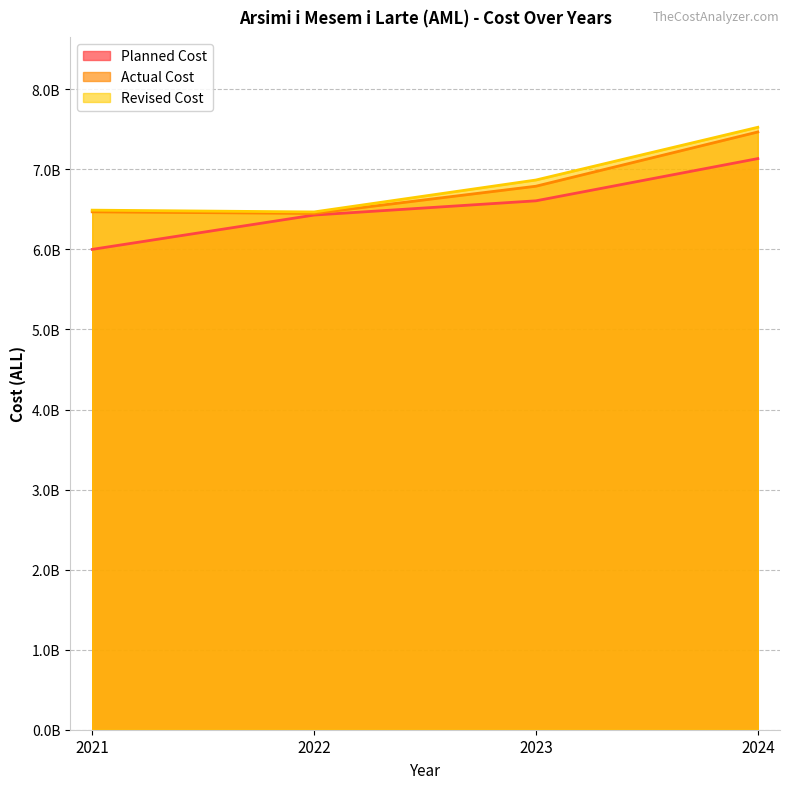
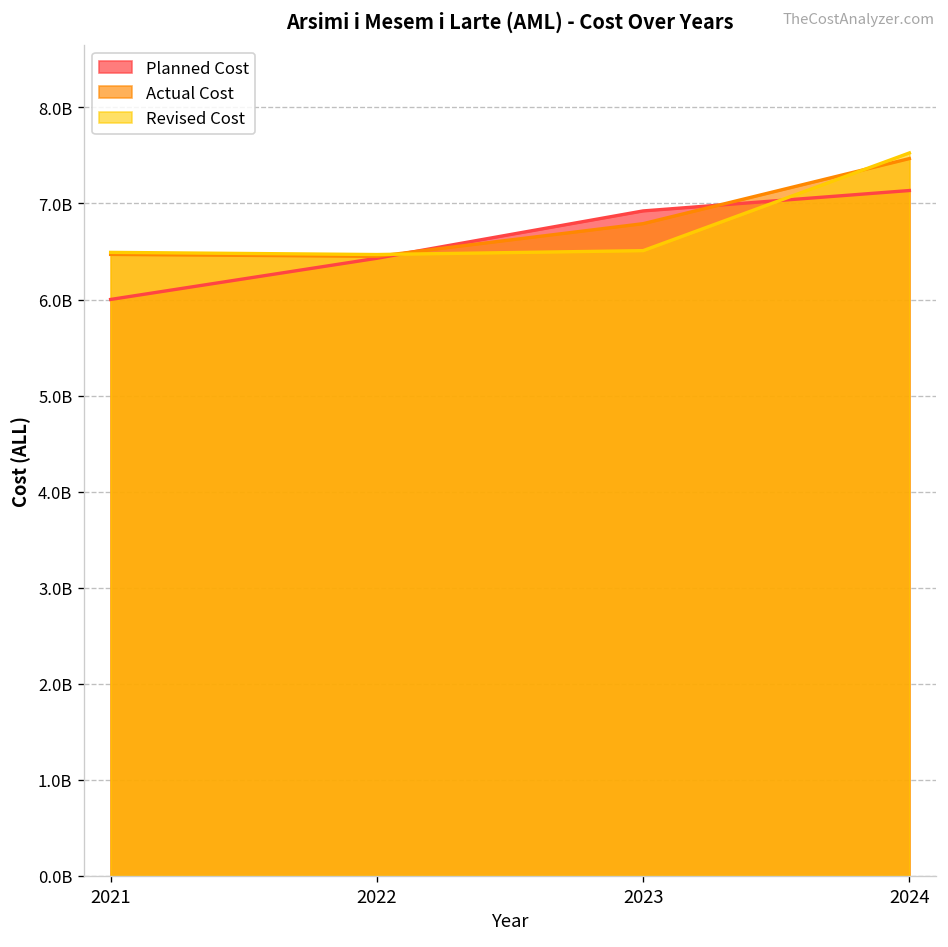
  {
    "Planned Cost": {
      "2021": 6000000000,
-     "2023": 6600000000,
+     "2023": 6900000000,
      "2024": 7100000000
    },
    "Actual Cost": {
      "2023": 6800000000,
      "2024": 7500000000
    },
    "Revised Cost": {
-     "2023": 6900000000,
+     "2023": 6500000000,
      "2024": 7500000000
    }
  }
